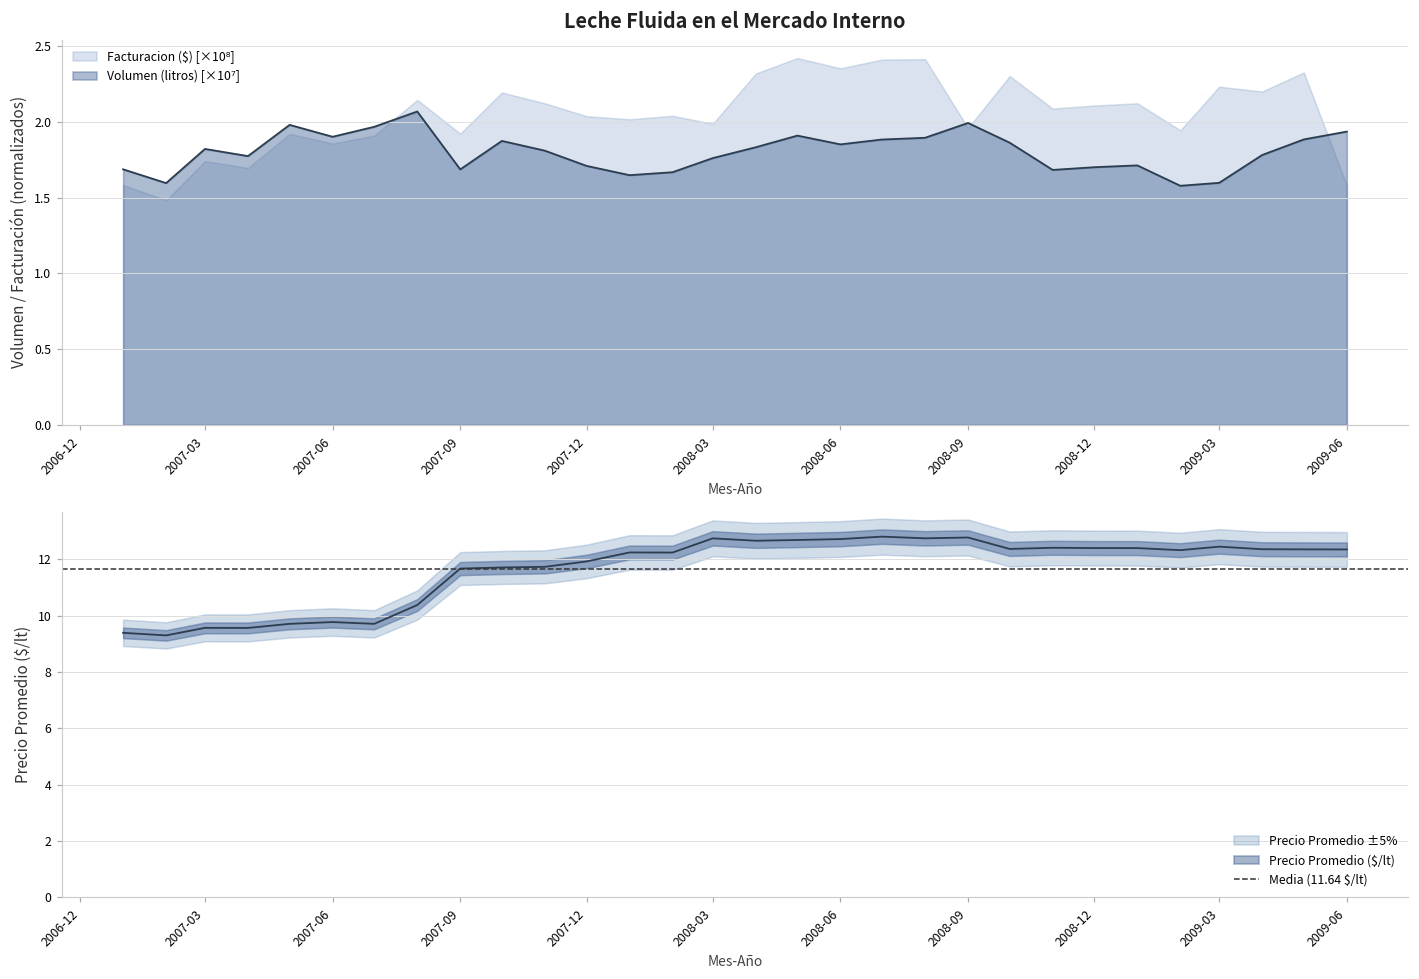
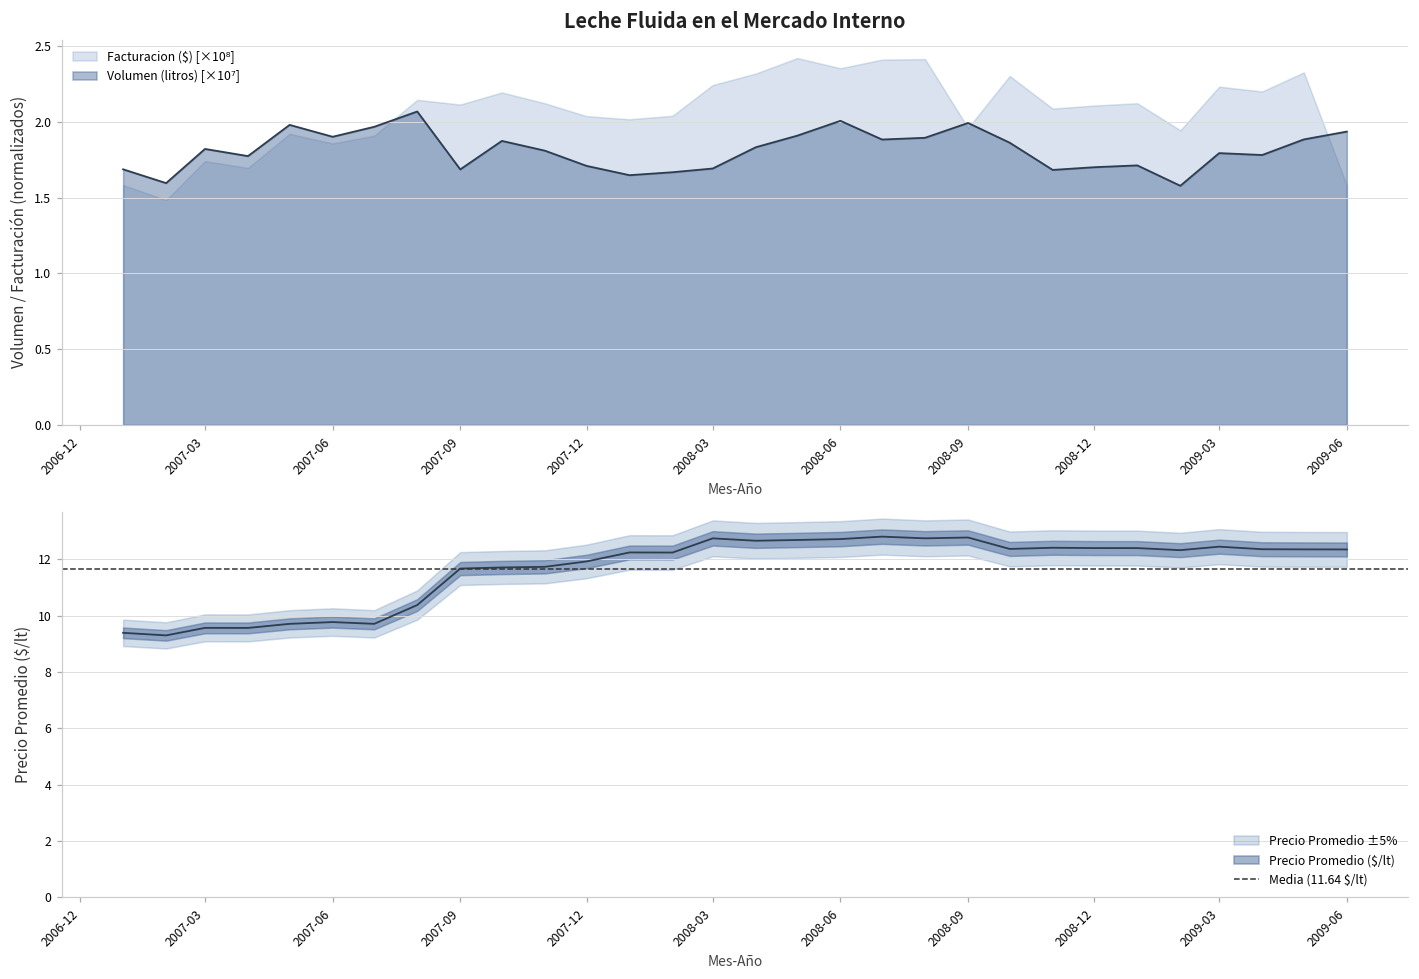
  {
    "Leche Fluida en el Mercado Interno": {
      "Facturacion ($) [×10⁸]": {
        "2007-03": 1.74,
        "2007-06": 1.86,
-       "2007-09": 1.92,
+       "2007-09": 2.12,
        "2007-12": 2.04,
-       "2008-03": 1.99,
+       "2008-03": 2.25,
        "2008-06": 2.36,
        "2008-09": 1.96,
        "2008-12": 2.11,
        "2009-03": 2.23,
        "2009-06": 1.58
      },
      "Volumen (litros) [×10⁷]": {
        "2007-03": 1.82,
        "2007-06": 1.90,
        "2007-09": 1.69,
        "2007-12": 1.71,
-       "2008-03": 1.76,
-       "2008-06": 1.85,
+       "2008-03": 1.69,
+       "2008-06": 2.01,
        "2008-09": 1.99,
        "2008-12": 1.70,
-       "2009-03": 1.60,
+       "2009-03": 1.80,
        "2009-06": 1.94
      }
    }
  }
